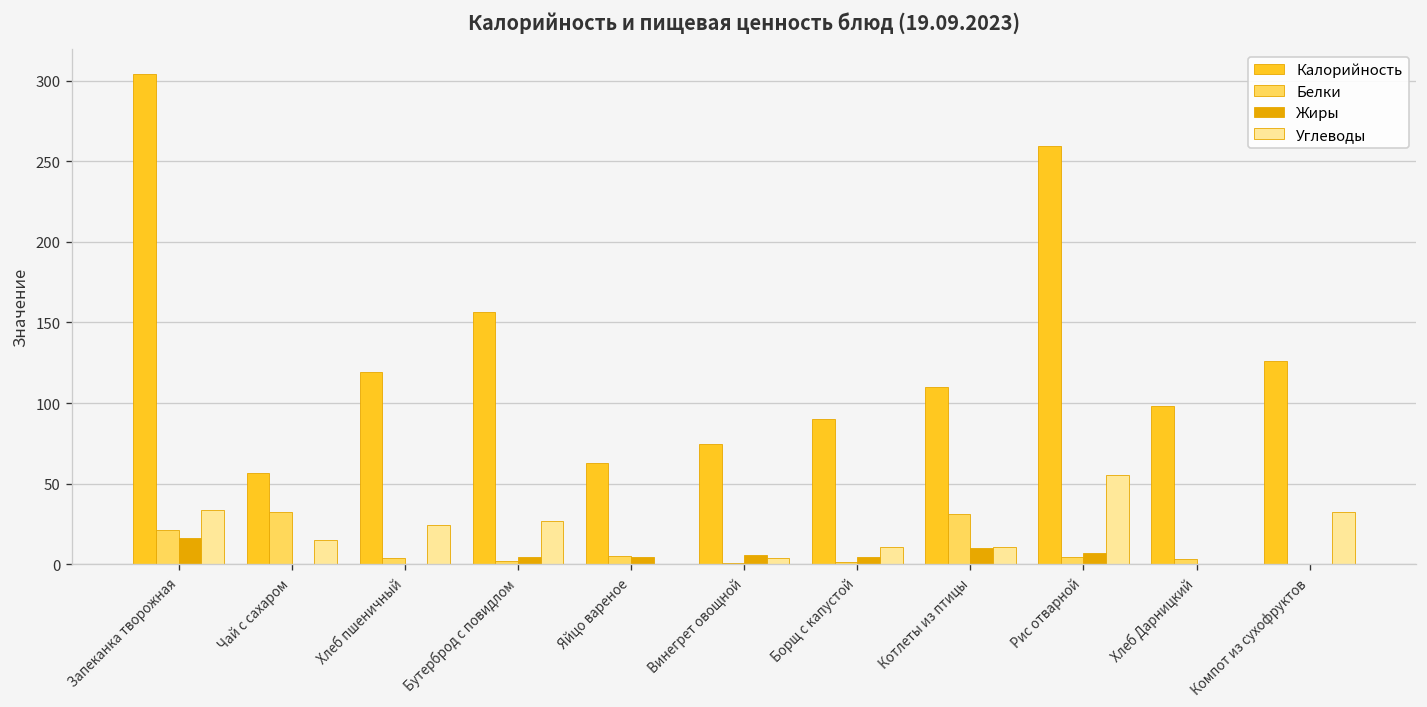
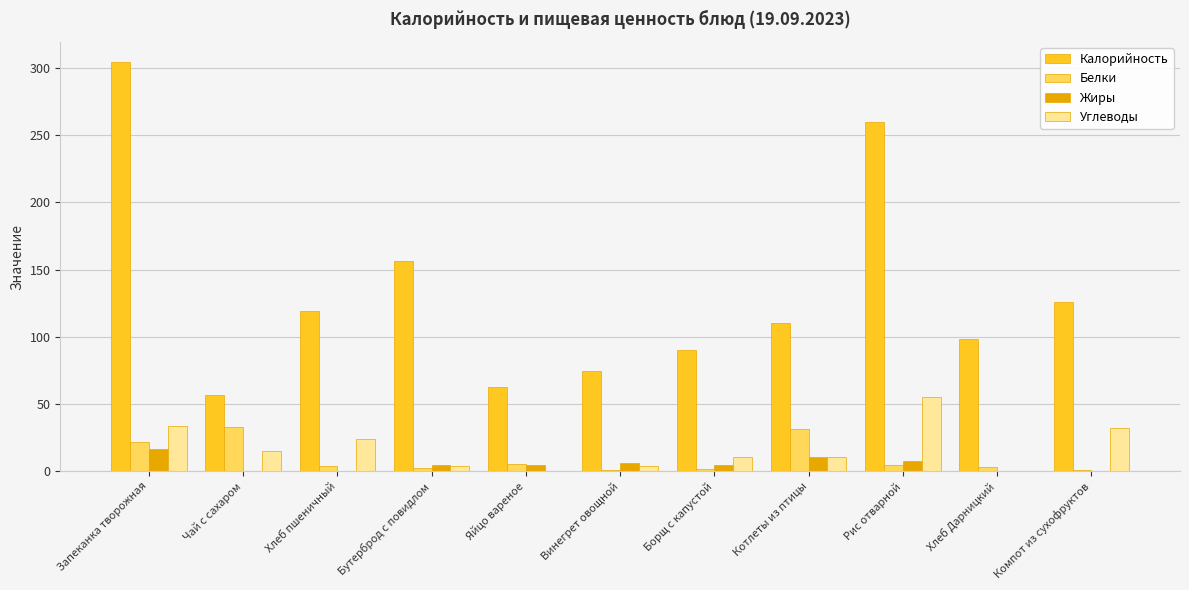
  {
    "Белки": {
      "Запеканка творожная": 21,
      "Чай с сахаром": 33,
      "Хлеб пшеничный": 4,
      "Бутерброд с повидлом": 2,
      "Яйцо вареное": 5,
      "Котлеты из птицы": 31,
      "Рис отварной": 5,
      "Хлеб Дарницкий": 3
    },
    "Углеводы": {
      "Запеканка творожная": 34,
      "Чай с сахаром": 15,
      "Хлеб пшеничный": 24,
-     "Бутерброд с повидлом": 27,
+     "Бутерброд с повидлом": 4,
      "Винегрет овощной": 4,
      "Борщ с капустой": 11,
      "Котлеты из птицы": 11,
      "Рис отварной": 55,
      "Хлеб Дарницкий": 0,
      "Компот из сухофруктов": 32
    }
  }
